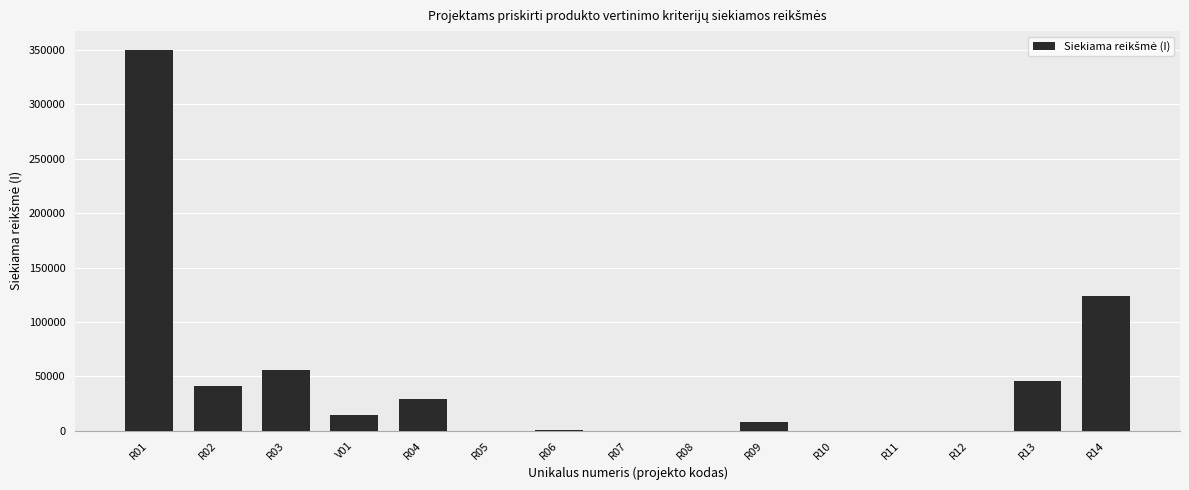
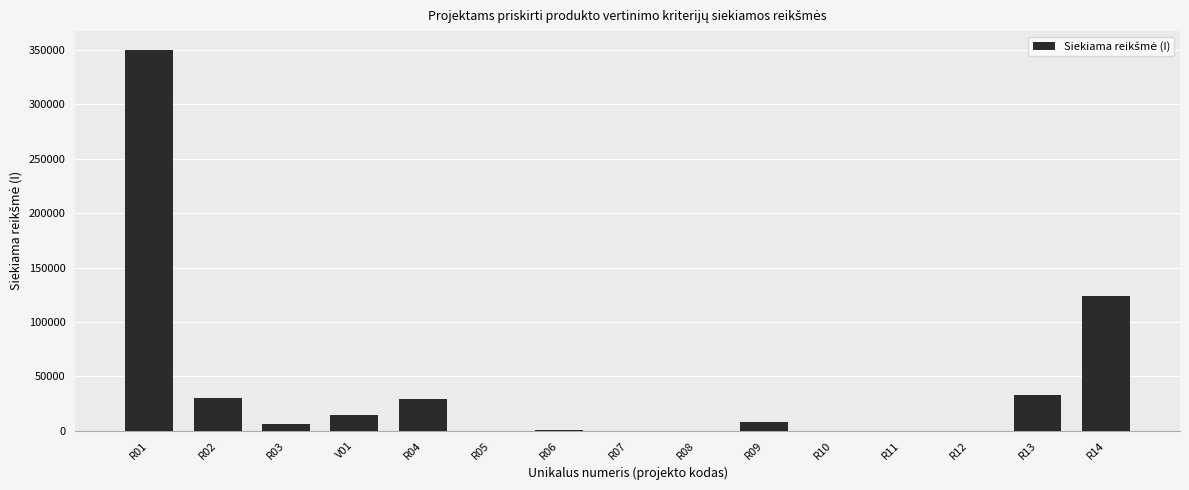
  {
    "R01": 350000,
-   "R02": 41000,
-   "R03": 56000,
+   "R02": 30000,
+   "R03": 6000,
    "V01": 15000,
    "R04": 29000,
    "R09": 8000,
-   "R13": 45000,
+   "R13": 33000,
    "R14": 124000
  }
